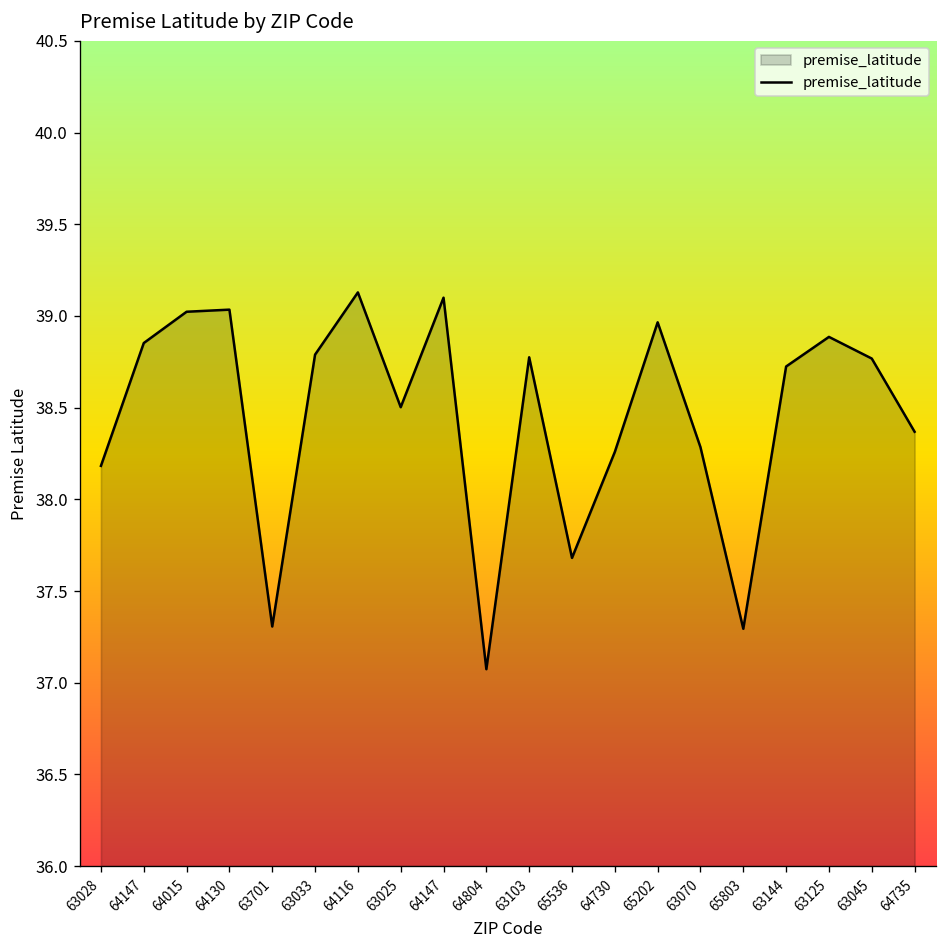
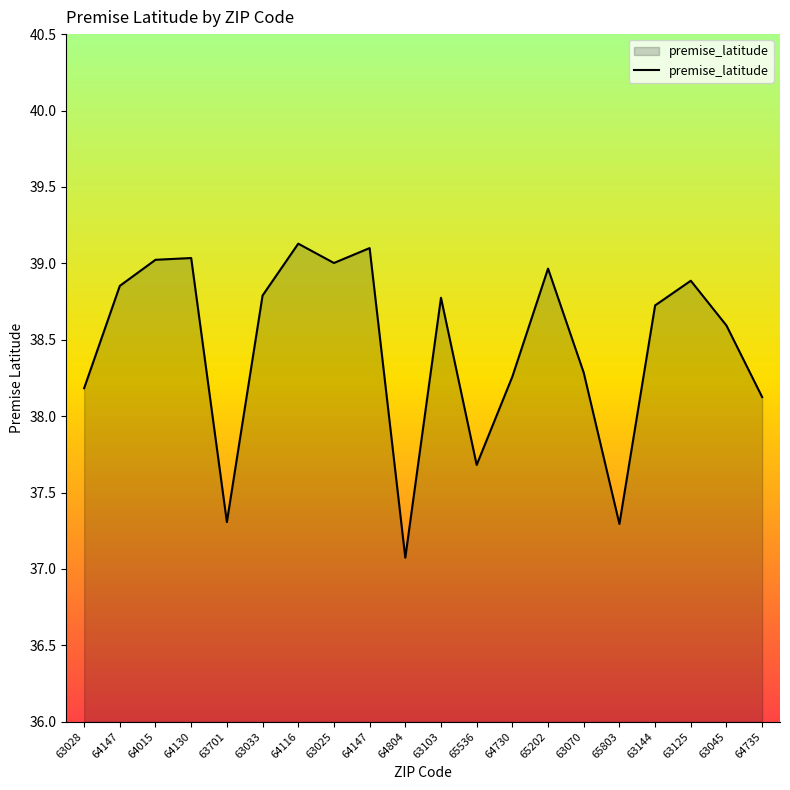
  {
    "63028": 38.18,
    "64015": 39.02,
    "64130": 39.03,
    "63701": 37.31,
    "63033": 38.79,
    "64116": 39.13,
-   "63025": 38.50,
+   "63025": 39.00,
    "64804": 37.07,
    "63103": 38.77,
    "65536": 37.68,
    "64730": 38.26,
    "65202": 38.97,
    "63070": 38.28,
    "65803": 37.29,
    "63144": 38.72,
    "63125": 38.89,
-   "63045": 38.77,
-   "64735": 38.37
+   "63045": 38.59,
+   "64735": 38.12
  }
